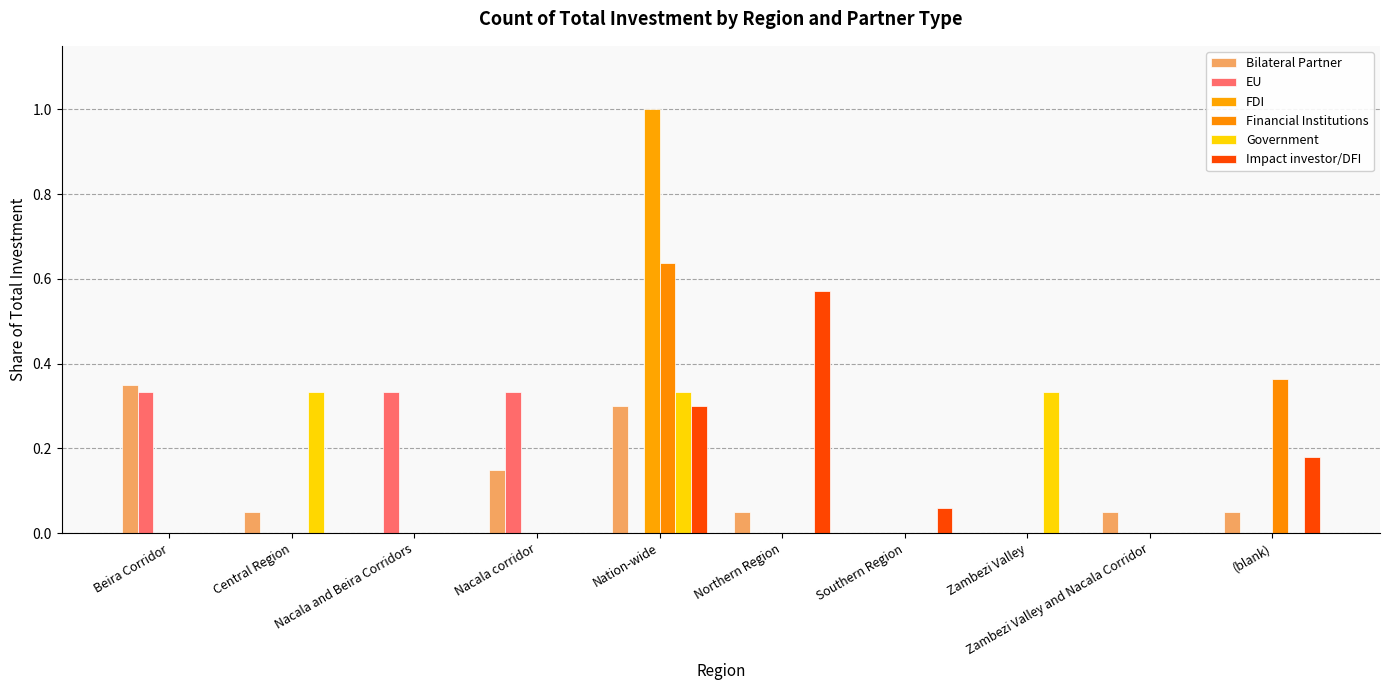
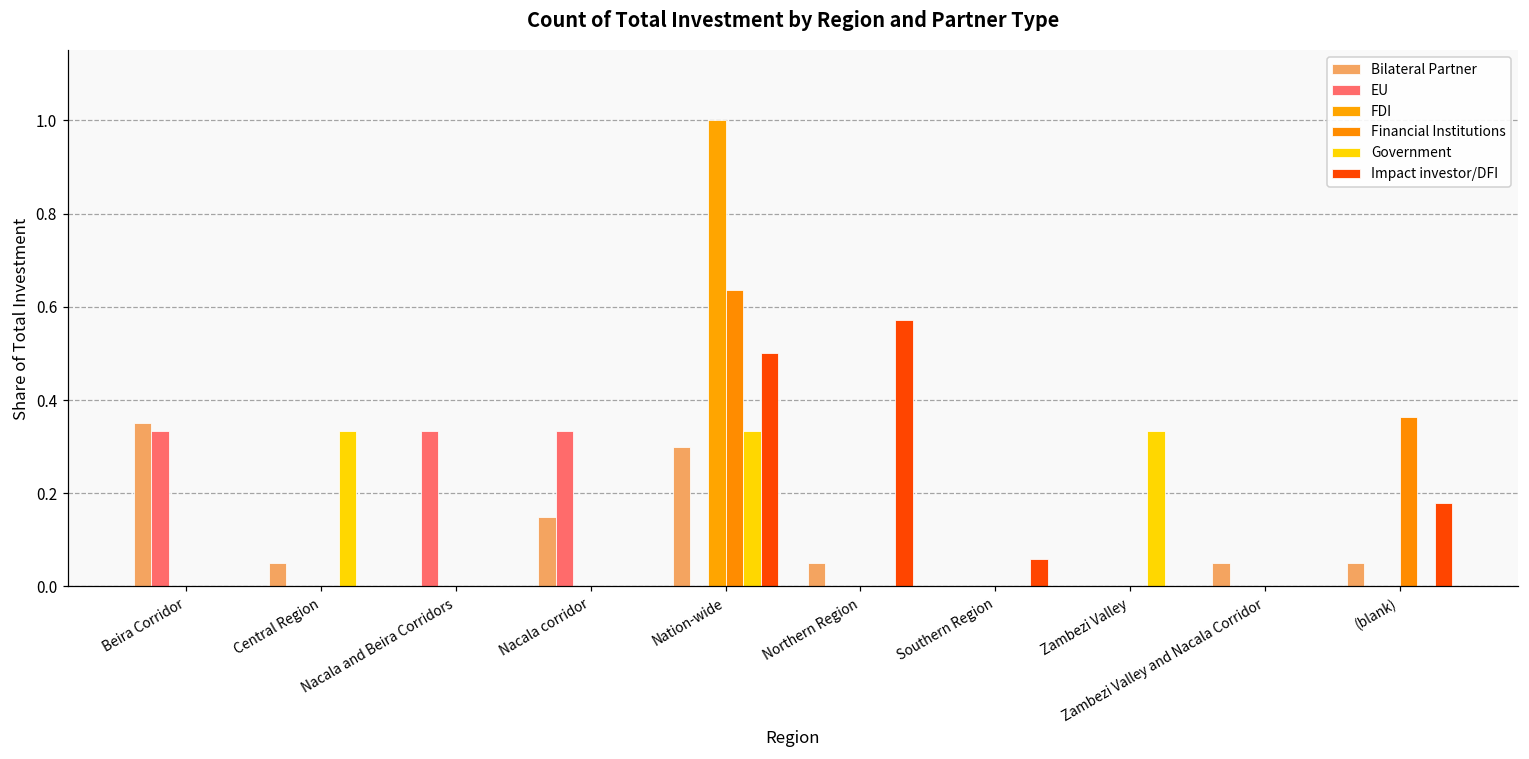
  {
    "Impact investor/DFI": {
      "Beira Corridor": 0.0,
      "Central Region": 0.0,
      "Nacala and Beira Corridors": 0.0,
      "Nacala corridor": 0.0,
-     "Nation-wide": 0.3,
+     "Nation-wide": 0.5,
      "Northern Region": 0.57,
      "Southern Region": 0.06,
      "Zambezi Valley": 0.0,
      "Zambezi Valley and Nacala Corridor": 0.0,
      "(blank)": 0.18
    }
  }
